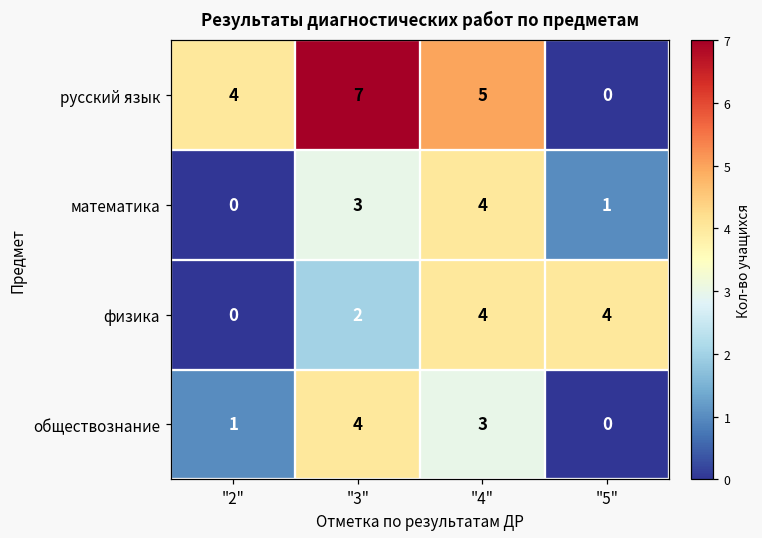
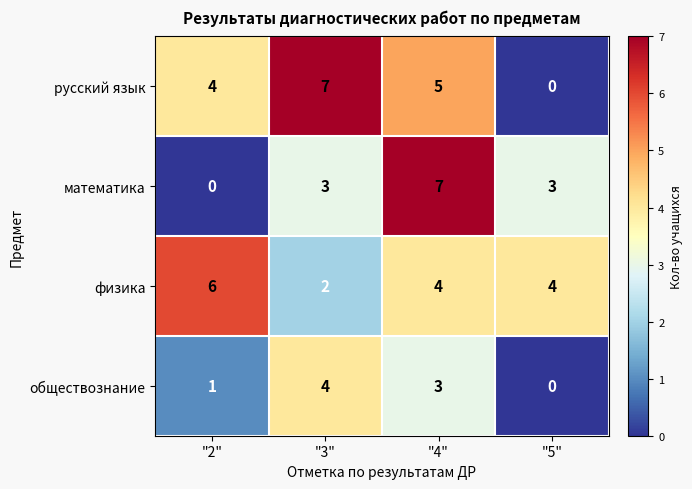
  {
    "русский язык": {
      "\"2\"": 4,
      "\"3\"": 7,
      "\"4\"": 5,
      "\"5\"": 0
    },
    "математика": {
      "\"2\"": 0,
      "\"3\"": 3,
-     "\"4\"": 4,
-     "\"5\"": 1
+     "\"4\"": 7,
+     "\"5\"": 3
    },
    "физика": {
-     "\"2\"": 0,
+     "\"2\"": 6,
      "\"3\"": 2,
      "\"4\"": 4,
      "\"5\"": 4
    },
    "обществознание": {
      "\"2\"": 1,
      "\"3\"": 4,
      "\"4\"": 3,
      "\"5\"": 0
    }
  }
